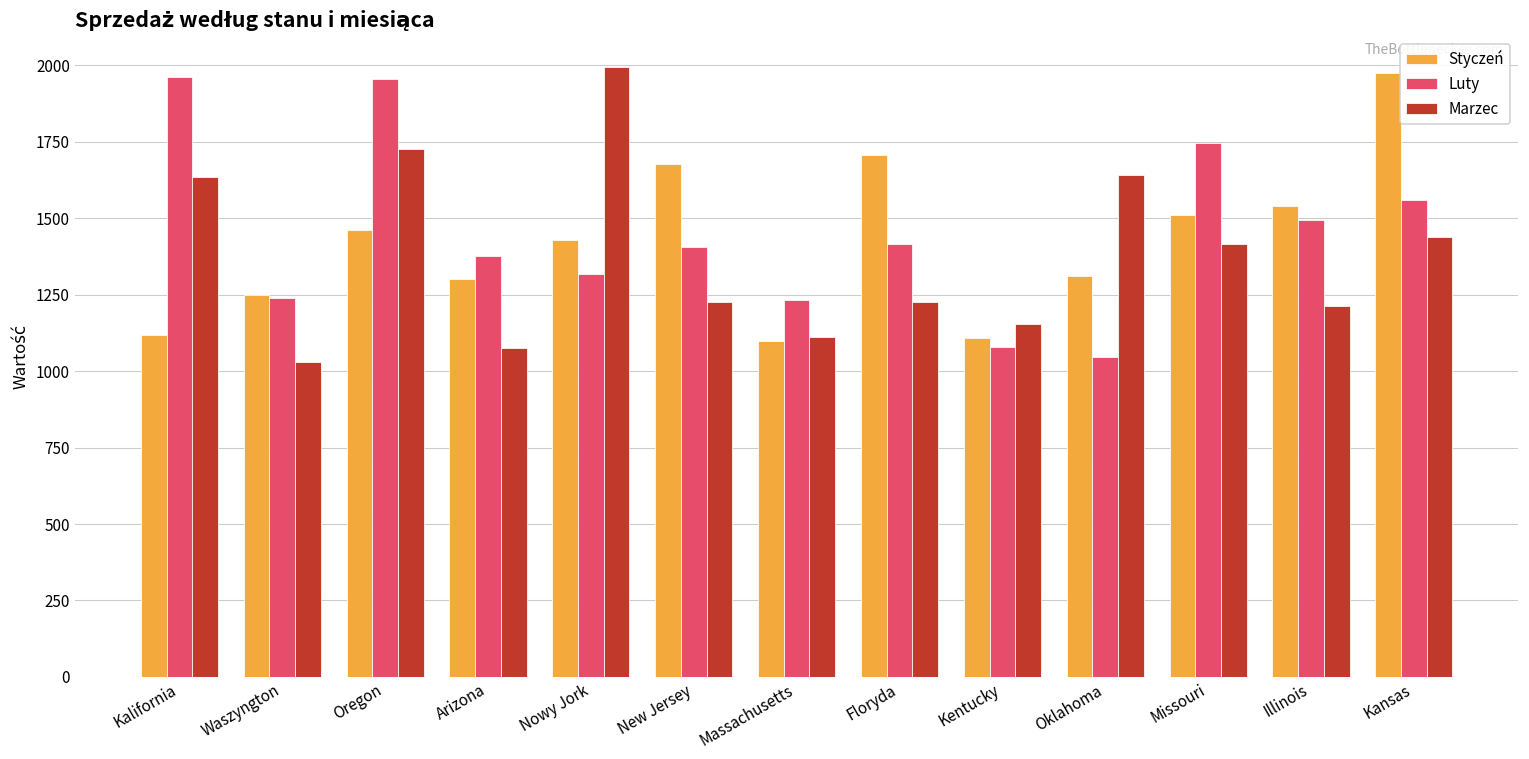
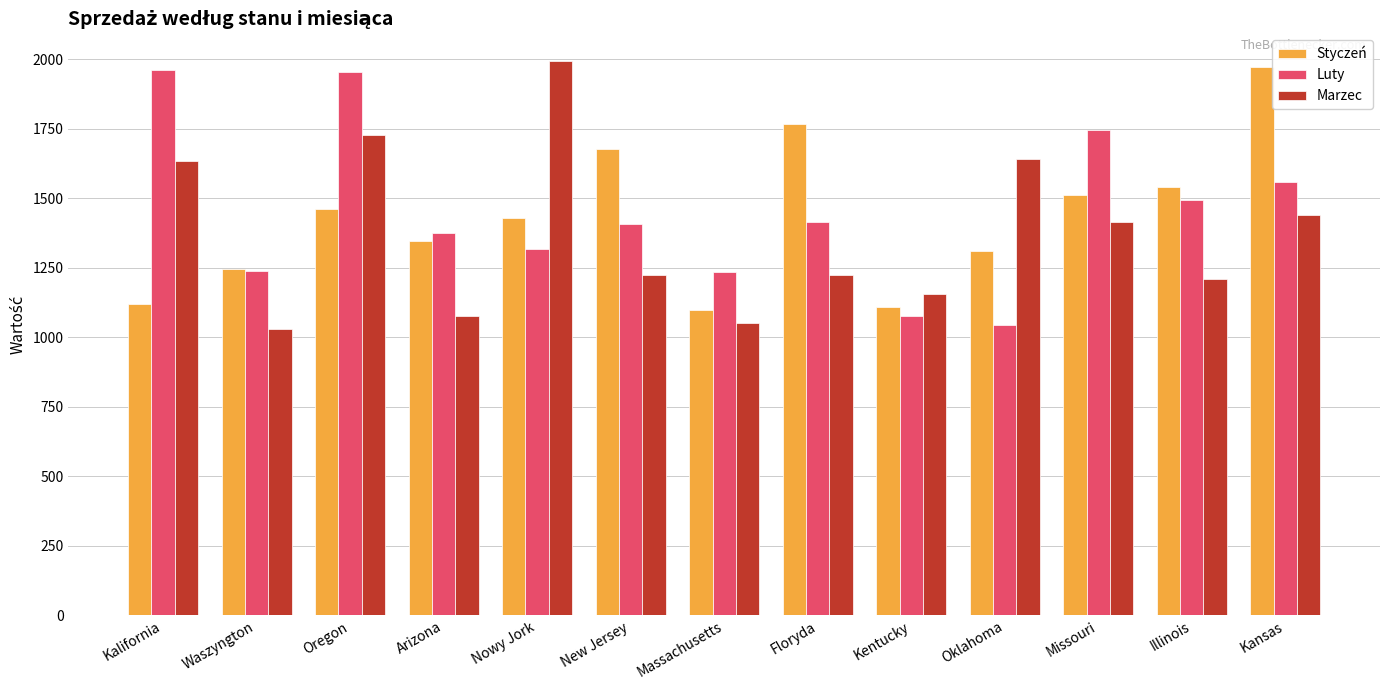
  {
    "Styczeń": {
      "Kalifornia": 1120,
      "Waszyngton": 1250,
      "Oregon": 1460,
-     "Arizona": 1300,
+     "Arizona": 1350,
      "Nowy Jork": 1430,
      "New Jersey": 1680,
      "Massachusetts": 1100,
-     "Floryda": 1710,
+     "Floryda": 1770,
      "Kentucky": 1110,
      "Oklahoma": 1310,
      "Missouri": 1510,
      "Illinois": 1540,
      "Kansas": 1970
    },
    "Luty": {
      "Kalifornia": 1960,
      "Waszyngton": 1240,
      "Oregon": 1950,
      "Arizona": 1380,
      "Nowy Jork": 1320,
      "New Jersey": 1410,
      "Massachusetts": 1230,
      "Floryda": 1410,
      "Kentucky": 1080,
      "Oklahoma": 1050,
      "Missouri": 1740,
      "Illinois": 1490,
      "Kansas": 1560
    },
    "Marzec": {
      "Kalifornia": 1630,
      "Waszyngton": 1030,
      "Oregon": 1730,
      "Arizona": 1080,
      "Nowy Jork": 1990,
      "New Jersey": 1220,
-     "Massachusetts": 1110,
+     "Massachusetts": 1050,
      "Floryda": 1230,
      "Kentucky": 1160,
      "Oklahoma": 1640,
      "Missouri": 1410,
      "Illinois": 1210,
      "Kansas": 1440
    }
  }
